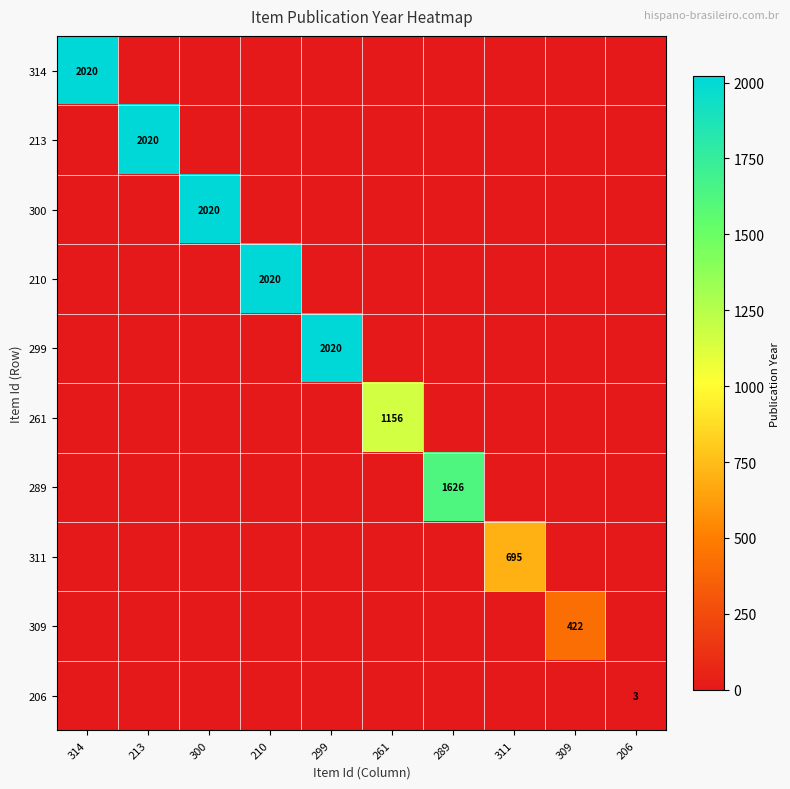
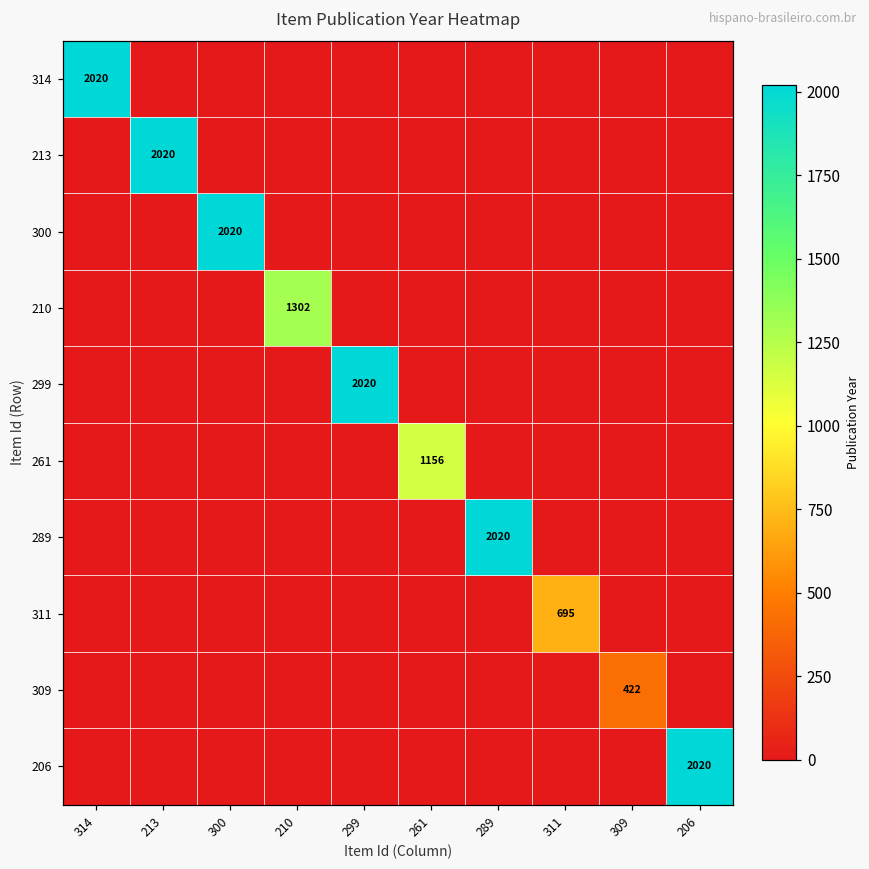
  {
    "314": {
      "314": 2020
    },
    "213": {
      "213": 2020
    },
    "300": {
      "300": 2020
    },
    "210": {
-     "210": 2020
+     "210": 1302
    },
    "299": {
      "299": 2020
    },
    "261": {
      "261": 1156
    },
    "289": {
-     "289": 1626
+     "289": 2020
    },
    "311": {
      "311": 695
    },
    "309": {
      "309": 422
    },
    "206": {
-     "206": 3
+     "206": 2020
    }
  }
